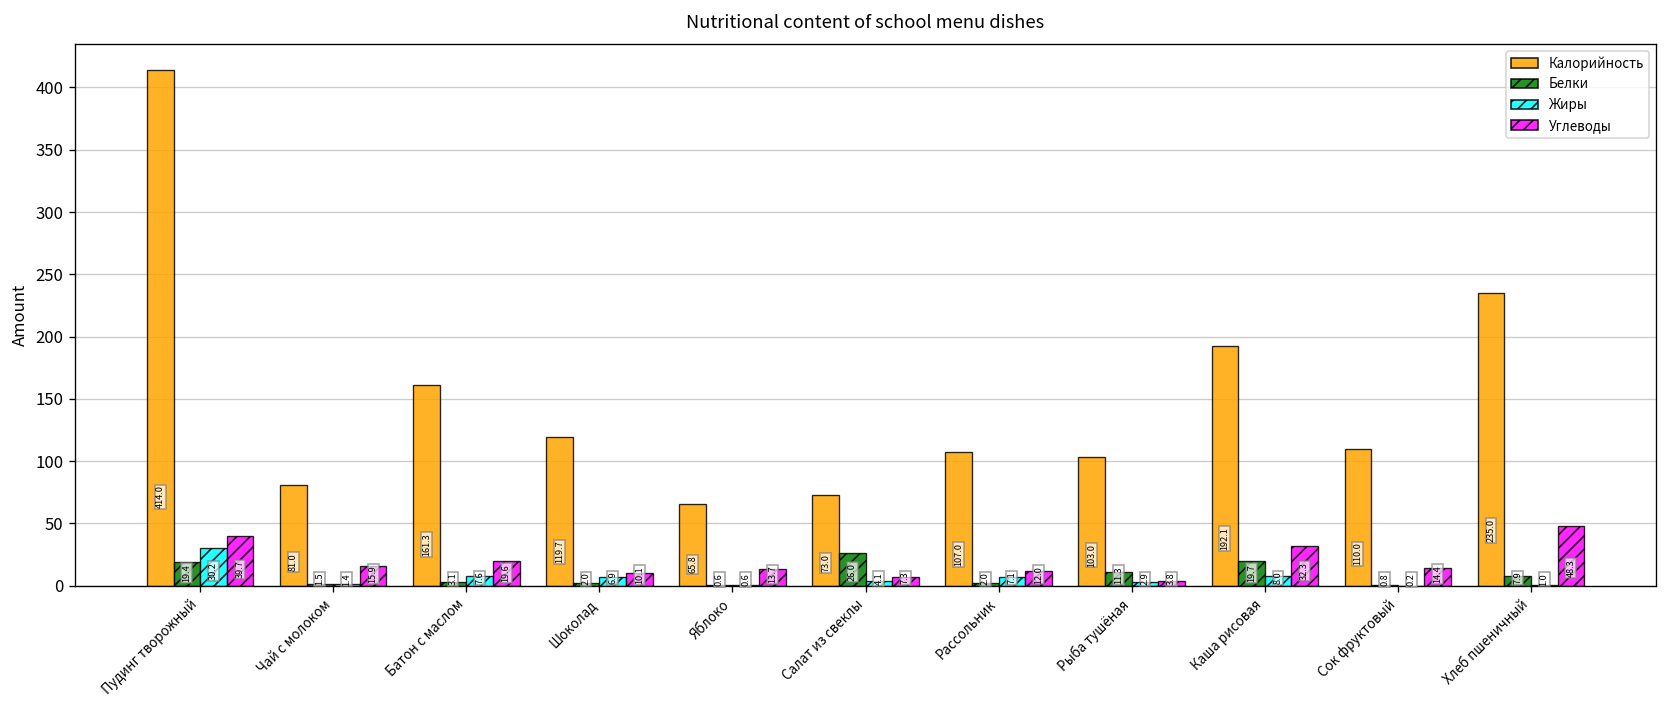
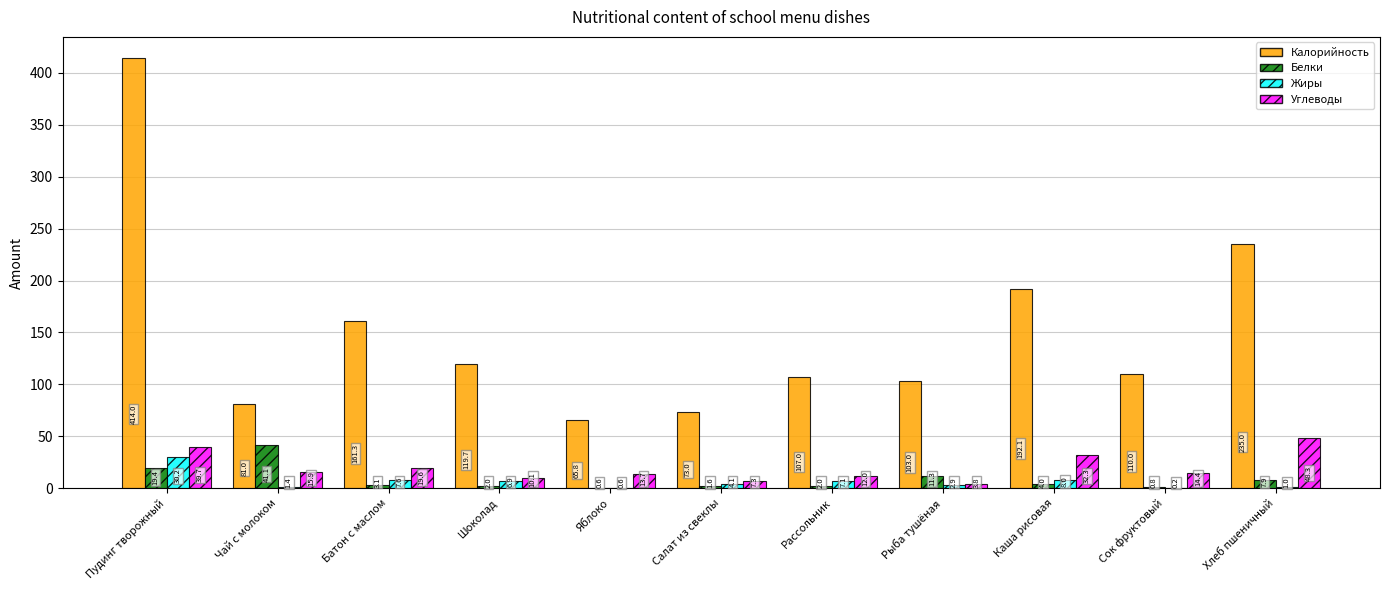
  {
    "Белки": {
-     "Чай с молоком": 1.5,
-     "Салат из свеклы": 26.0,
-     "Каша рисовая": 19.7
+     "Чай с молоком": 41.1,
+     "Салат из свеклы": 1.6,
+     "Каша рисовая": 4.0
    }
  }
